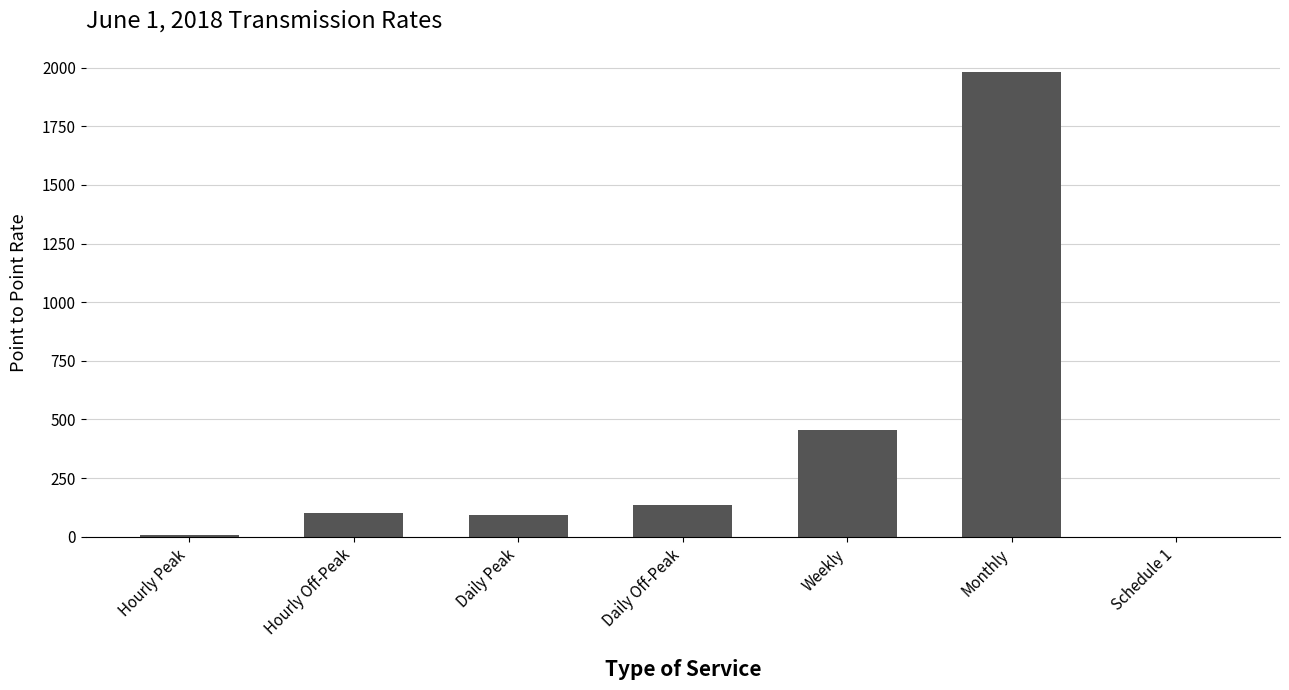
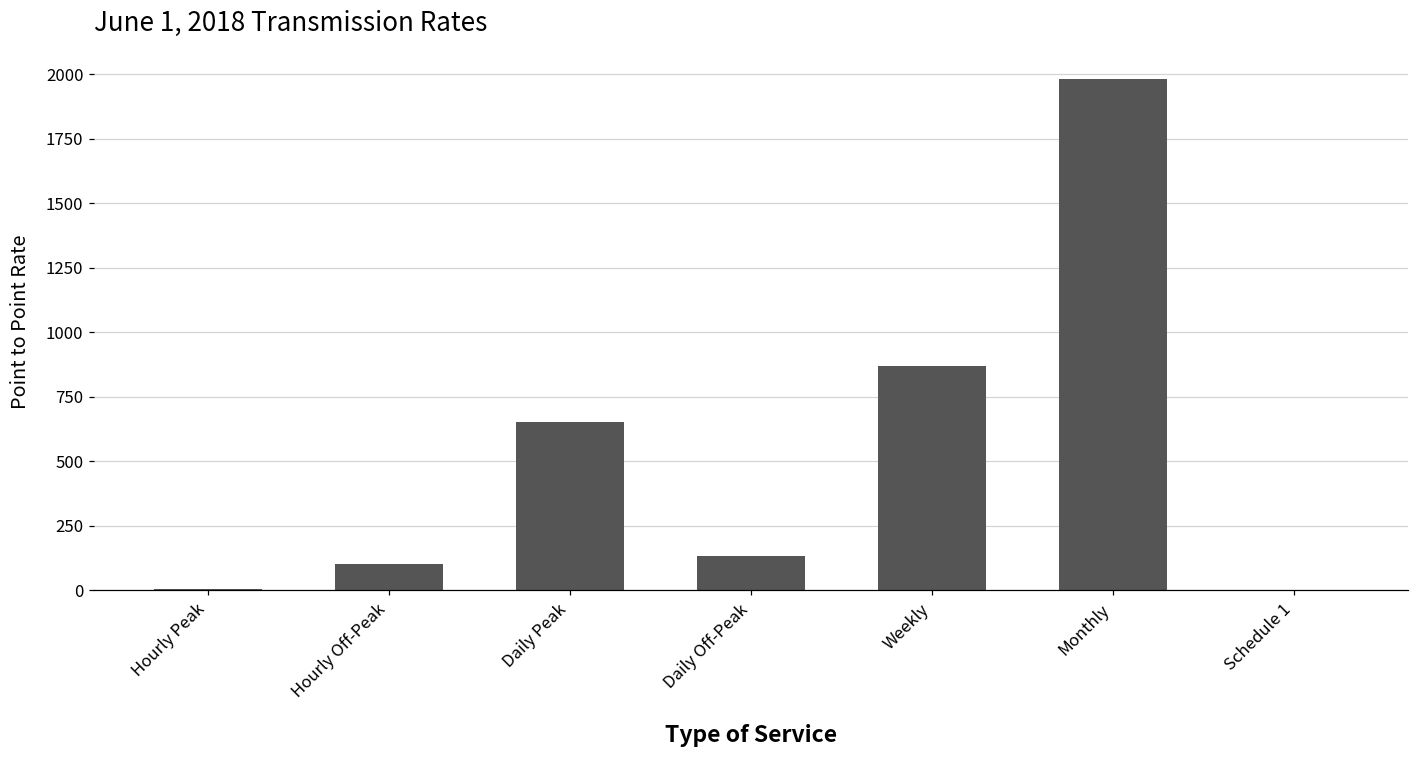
  {
    "Hourly Off-Peak": 100,
-   "Daily Peak": 90,
+   "Daily Peak": 650,
    "Daily Off-Peak": 140,
-   "Weekly": 460,
+   "Weekly": 870,
    "Monthly": 1980
  }
